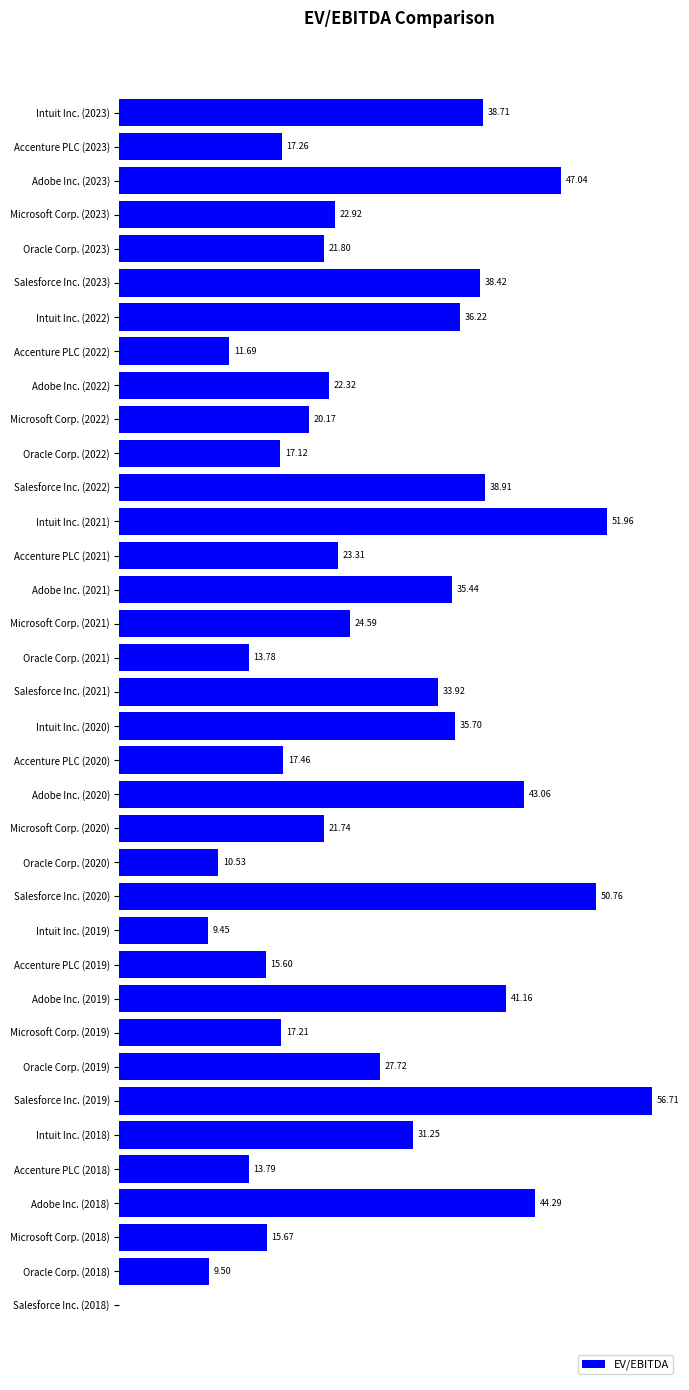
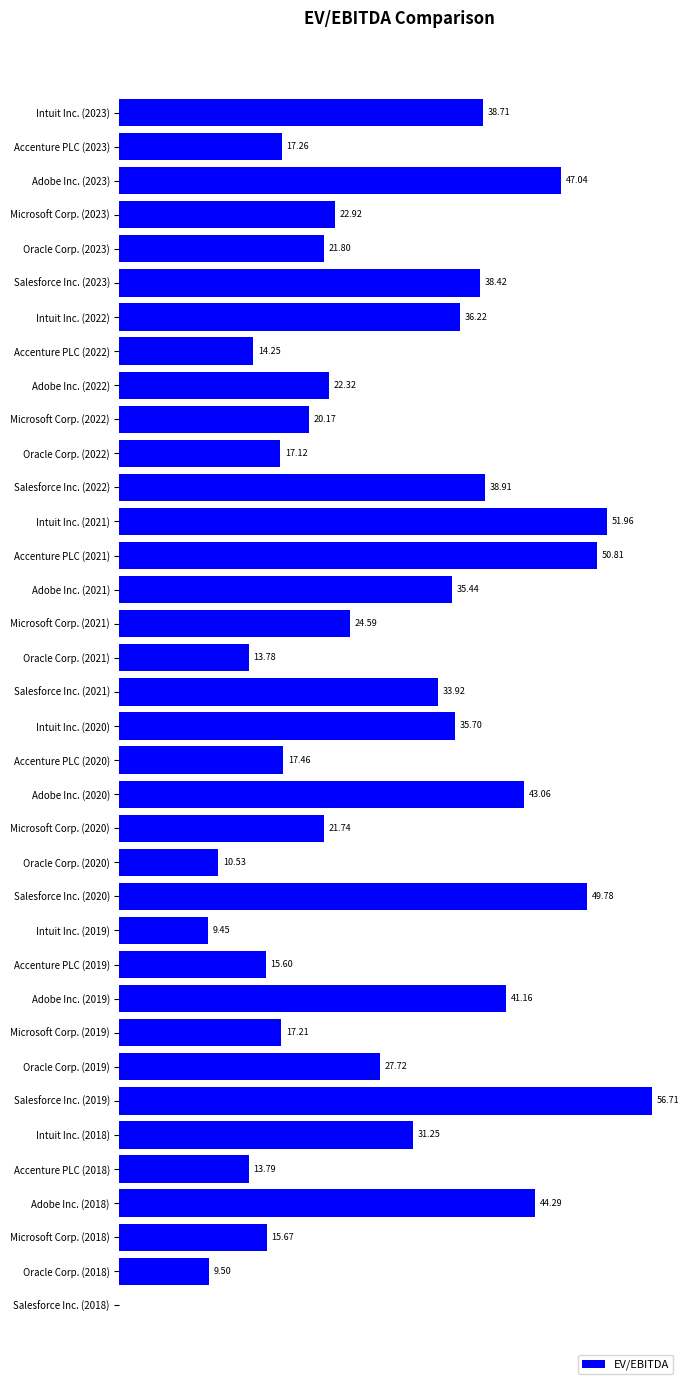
  {
    "Intuit Inc. (2023)": 38.71,
    "Accenture PLC (2023)": 17.26,
    "Adobe Inc. (2023)": 47.04,
    "Microsoft Corp. (2023)": 22.92,
    "Oracle Corp. (2023)": 21.80,
    "Salesforce Inc. (2023)": 38.42,
    "Intuit Inc. (2022)": 36.22,
-   "Accenture PLC (2022)": 11.69,
+   "Accenture PLC (2022)": 14.25,
    "Adobe Inc. (2022)": 22.32,
    "Microsoft Corp. (2022)": 20.17,
    "Oracle Corp. (2022)": 17.12,
    "Salesforce Inc. (2022)": 38.91,
    "Intuit Inc. (2021)": 51.96,
-   "Accenture PLC (2021)": 23.31,
+   "Accenture PLC (2021)": 50.81,
    "Adobe Inc. (2021)": 35.44,
    "Microsoft Corp. (2021)": 24.59,
    "Oracle Corp. (2021)": 13.78,
    "Salesforce Inc. (2021)": 33.92,
    "Intuit Inc. (2020)": 35.70,
    "Accenture PLC (2020)": 17.46,
    "Adobe Inc. (2020)": 43.06,
    "Microsoft Corp. (2020)": 21.74,
    "Oracle Corp. (2020)": 10.53,
-   "Salesforce Inc. (2020)": 50.76,
+   "Salesforce Inc. (2020)": 49.78,
    "Intuit Inc. (2019)": 9.45,
    "Accenture PLC (2019)": 15.60,
    "Adobe Inc. (2019)": 41.16,
    "Microsoft Corp. (2019)": 17.21,
    "Oracle Corp. (2019)": 27.72,
    "Salesforce Inc. (2019)": 56.71,
    "Intuit Inc. (2018)": 31.25,
    "Accenture PLC (2018)": 13.79,
    "Adobe Inc. (2018)": 44.29,
    "Microsoft Corp. (2018)": 15.67,
    "Oracle Corp. (2018)": 9.50
  }
